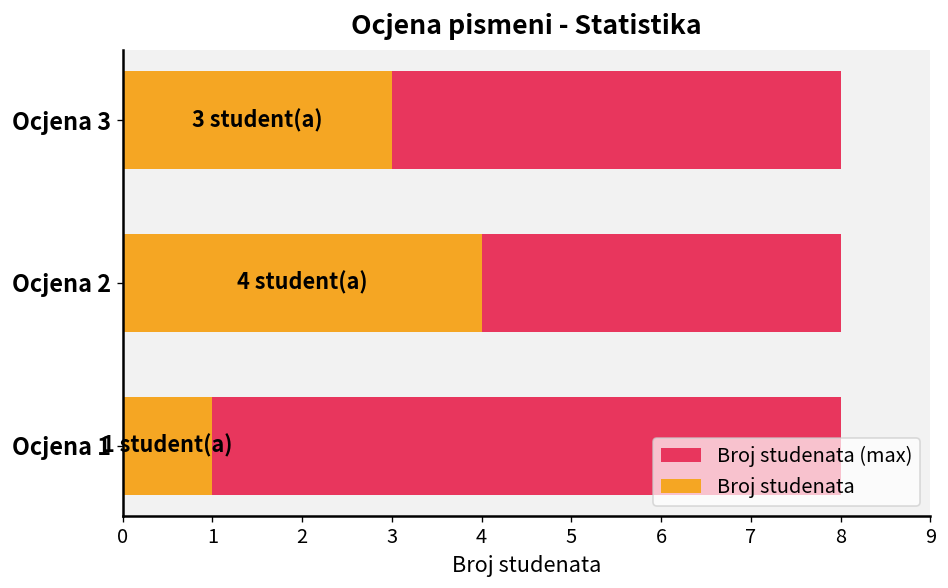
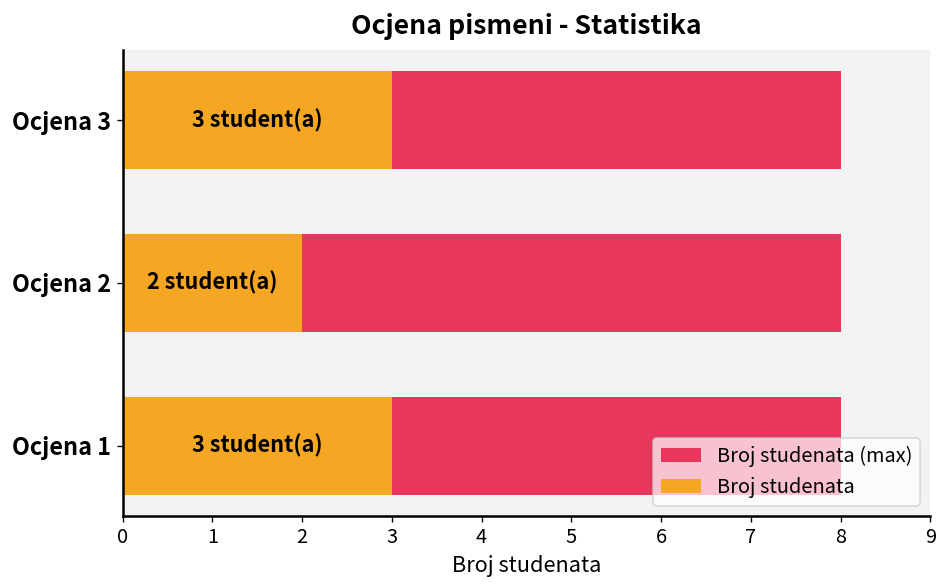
  {
    "Broj studenata (max)": {
      "Ocjena 3": 8.0,
      "Ocjena 2": 8.0
    },
    "Broj studenata": {
-     "Ocjena 2": 4,
-     "Ocjena 1": 1
+     "Ocjena 2": 2,
+     "Ocjena 1": 3
    }
  }
